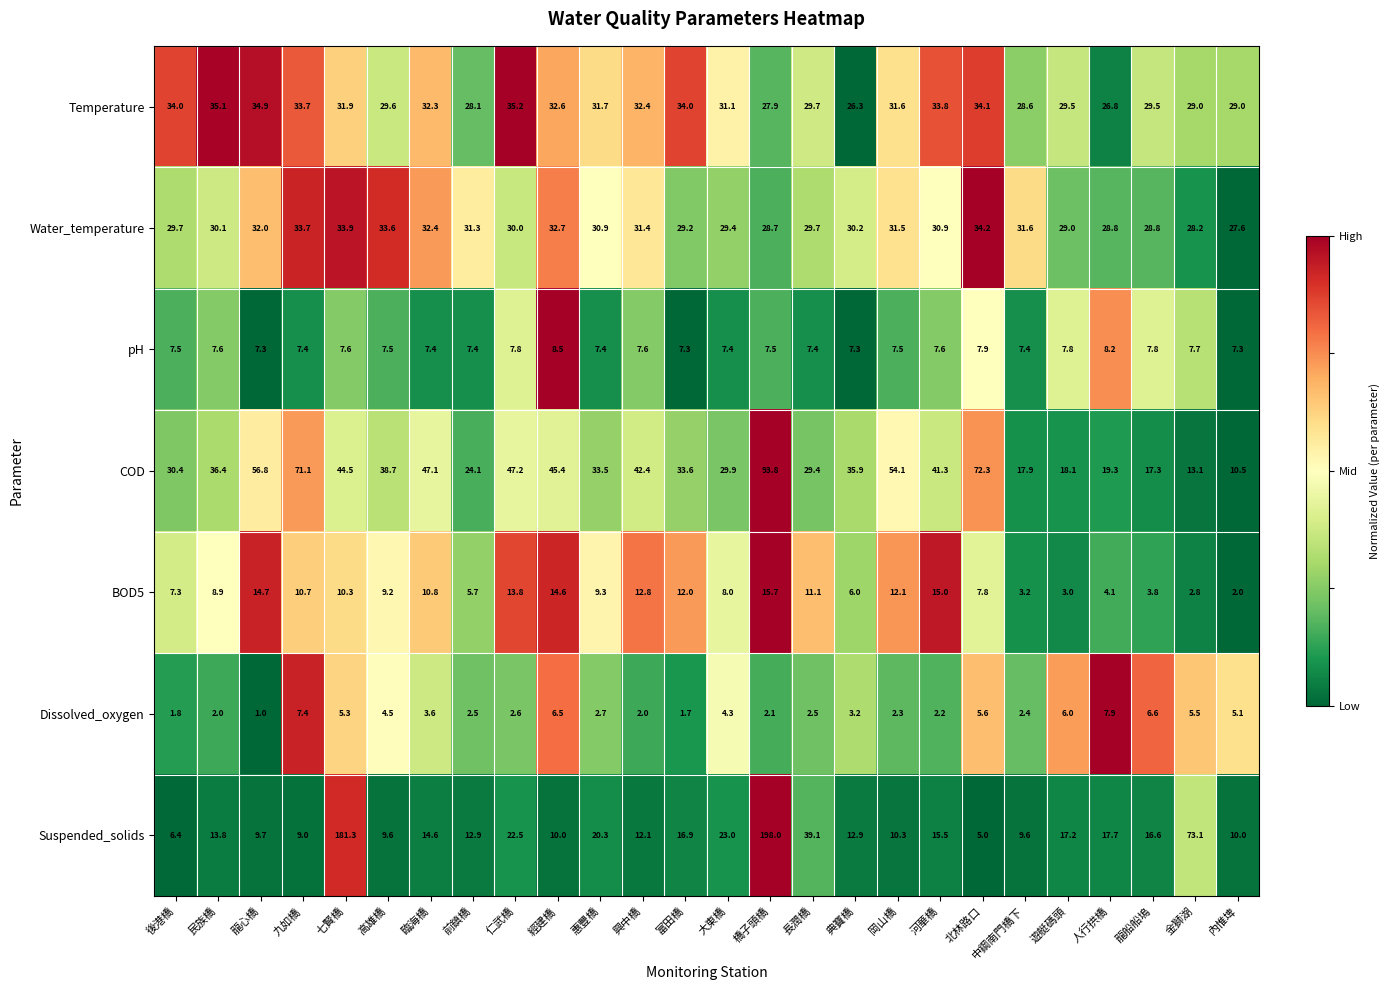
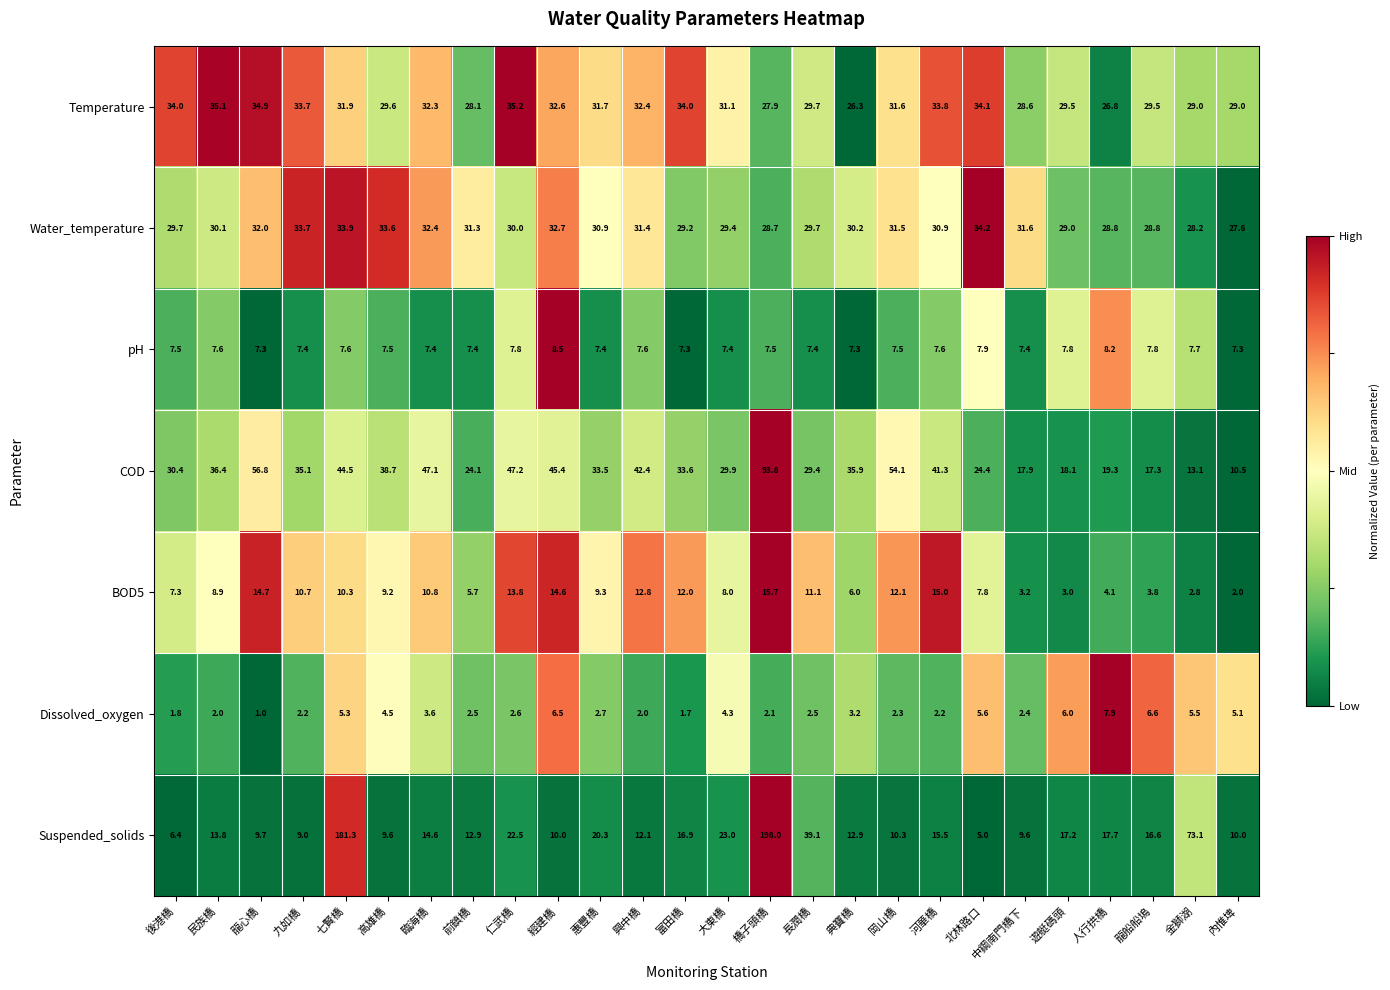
  {
    "Temperature": {
      "後港橋": 34.0,
      "民族橋": 35.1,
      "龍心橋": 34.9,
      "九如橋": 33.7,
      "七賢橋": 31.9,
      "高雄橋": 29.6,
      "臨海橋": 32.3,
      "前鎮橋": 28.1,
      "仁武橋": 35.2,
      "經建橋": 32.6,
      "惠豐橋": 31.7,
      "興中橋": 32.4,
      "富田橋": 34.0,
      "大東橋": 31.1,
      "橋子頭橋": 27.9,
      "長潤橋": 29.7,
      "典寶橋": 26.3,
      "岡山橋": 31.6,
      "河華橋": 33.8,
      "北林路口": 34.1,
      "中鋼南門橋下": 28.6,
      "遊艇碼頭": 29.5,
      "人行拱橋": 26.8,
      "龍船船塢": 29.5,
      "金獅湖": 29.0,
      "內惟埤": 29.0
    },
    "Water_temperature": {
      "後港橋": 29.7,
      "民族橋": 30.1,
      "龍心橋": 32.0,
      "九如橋": 33.7,
      "七賢橋": 33.9,
      "高雄橋": 33.6,
      "臨海橋": 32.4,
      "前鎮橋": 31.3,
      "仁武橋": 30.0,
      "經建橋": 32.7,
      "惠豐橋": 30.9,
      "興中橋": 31.4,
      "富田橋": 29.2,
      "大東橋": 29.4,
      "橋子頭橋": 28.7,
      "長潤橋": 29.7,
      "典寶橋": 30.2,
      "岡山橋": 31.5,
      "河華橋": 30.9,
      "北林路口": 34.2,
      "中鋼南門橋下": 31.6,
      "遊艇碼頭": 29.0,
      "人行拱橋": 28.8,
      "龍船船塢": 28.8,
      "金獅湖": 28.2,
      "內惟埤": 27.6
    },
    "pH": {
      "後港橋": 7.5,
      "民族橋": 7.6,
      "龍心橋": 7.3,
      "九如橋": 7.4,
      "七賢橋": 7.6,
      "高雄橋": 7.5,
      "臨海橋": 7.4,
      "前鎮橋": 7.4,
      "仁武橋": 7.8,
      "經建橋": 8.5,
      "惠豐橋": 7.4,
      "興中橋": 7.6,
      "富田橋": 7.3,
      "大東橋": 7.4,
      "橋子頭橋": 7.5,
      "長潤橋": 7.4,
      "典寶橋": 7.3,
      "岡山橋": 7.5,
      "河華橋": 7.6,
      "北林路口": 7.9,
      "中鋼南門橋下": 7.4,
      "遊艇碼頭": 7.8,
      "人行拱橋": 8.2,
      "龍船船塢": 7.8,
      "金獅湖": 7.7,
      "內惟埤": 7.3
    },
    "COD": {
      "後港橋": 30.4,
      "民族橋": 36.4,
      "龍心橋": 56.8,
-     "九如橋": 71.1,
+     "九如橋": 35.1,
      "七賢橋": 44.5,
      "高雄橋": 38.7,
      "臨海橋": 47.1,
      "前鎮橋": 24.1,
      "仁武橋": 47.2,
      "經建橋": 45.4,
      "惠豐橋": 33.5,
      "興中橋": 42.4,
      "富田橋": 33.6,
      "大東橋": 29.9,
      "橋子頭橋": 93.8,
      "長潤橋": 29.4,
      "典寶橋": 35.9,
      "岡山橋": 54.1,
      "河華橋": 41.3,
-     "北林路口": 72.3,
+     "北林路口": 24.4,
      "中鋼南門橋下": 17.9,
      "遊艇碼頭": 18.1,
      "人行拱橋": 19.3,
      "龍船船塢": 17.3,
      "金獅湖": 13.1,
      "內惟埤": 10.5
    },
    "BOD5": {
      "後港橋": 7.3,
      "民族橋": 8.9,
      "龍心橋": 14.7,
      "九如橋": 10.7,
      "七賢橋": 10.3,
      "高雄橋": 9.2,
      "臨海橋": 10.8,
      "前鎮橋": 5.7,
      "仁武橋": 13.8,
      "經建橋": 14.6,
      "惠豐橋": 9.3,
      "興中橋": 12.8,
      "富田橋": 12.0,
      "大東橋": 8.0,
      "橋子頭橋": 15.7,
      "長潤橋": 11.1,
      "典寶橋": 6.0,
      "岡山橋": 12.1,
      "河華橋": 15.0,
      "北林路口": 7.8,
      "中鋼南門橋下": 3.2,
      "遊艇碼頭": 3.0,
      "人行拱橋": 4.1,
      "龍船船塢": 3.8,
      "金獅湖": 2.8,
      "內惟埤": 2.0
    },
    "Dissolved_oxygen": {
      "後港橋": 1.8,
      "民族橋": 2.0,
      "龍心橋": 1.0,
-     "九如橋": 7.4,
+     "九如橋": 2.2,
      "七賢橋": 5.3,
      "高雄橋": 4.5,
      "臨海橋": 3.6,
      "前鎮橋": 2.5,
      "仁武橋": 2.6,
      "經建橋": 6.5,
      "惠豐橋": 2.7,
      "興中橋": 2.0,
      "富田橋": 1.7,
      "大東橋": 4.3,
      "橋子頭橋": 2.1,
      "長潤橋": 2.5,
      "典寶橋": 3.2,
      "岡山橋": 2.3,
      "河華橋": 2.2,
      "北林路口": 5.6,
      "中鋼南門橋下": 2.4,
      "遊艇碼頭": 6.0,
      "人行拱橋": 7.9,
      "龍船船塢": 6.6,
      "金獅湖": 5.5,
      "內惟埤": 5.1
    },
    "Suspended_solids": {
      "後港橋": 6.4,
      "民族橋": 13.8,
      "龍心橋": 9.7,
      "九如橋": 9.0,
      "七賢橋": 181.3,
      "高雄橋": 9.6,
      "臨海橋": 14.6,
      "前鎮橋": 12.9,
      "仁武橋": 22.5,
      "經建橋": 10.0,
      "惠豐橋": 20.3,
      "興中橋": 12.1,
      "富田橋": 16.9,
      "大東橋": 23.0,
      "橋子頭橋": 198.0,
      "長潤橋": 39.1,
      "典寶橋": 12.9,
      "岡山橋": 10.3,
      "河華橋": 15.5,
      "北林路口": 5.0,
      "中鋼南門橋下": 9.6,
      "遊艇碼頭": 17.2,
      "人行拱橋": 17.7,
      "龍船船塢": 16.6,
      "金獅湖": 73.1,
      "內惟埤": 10.0
    }
  }
